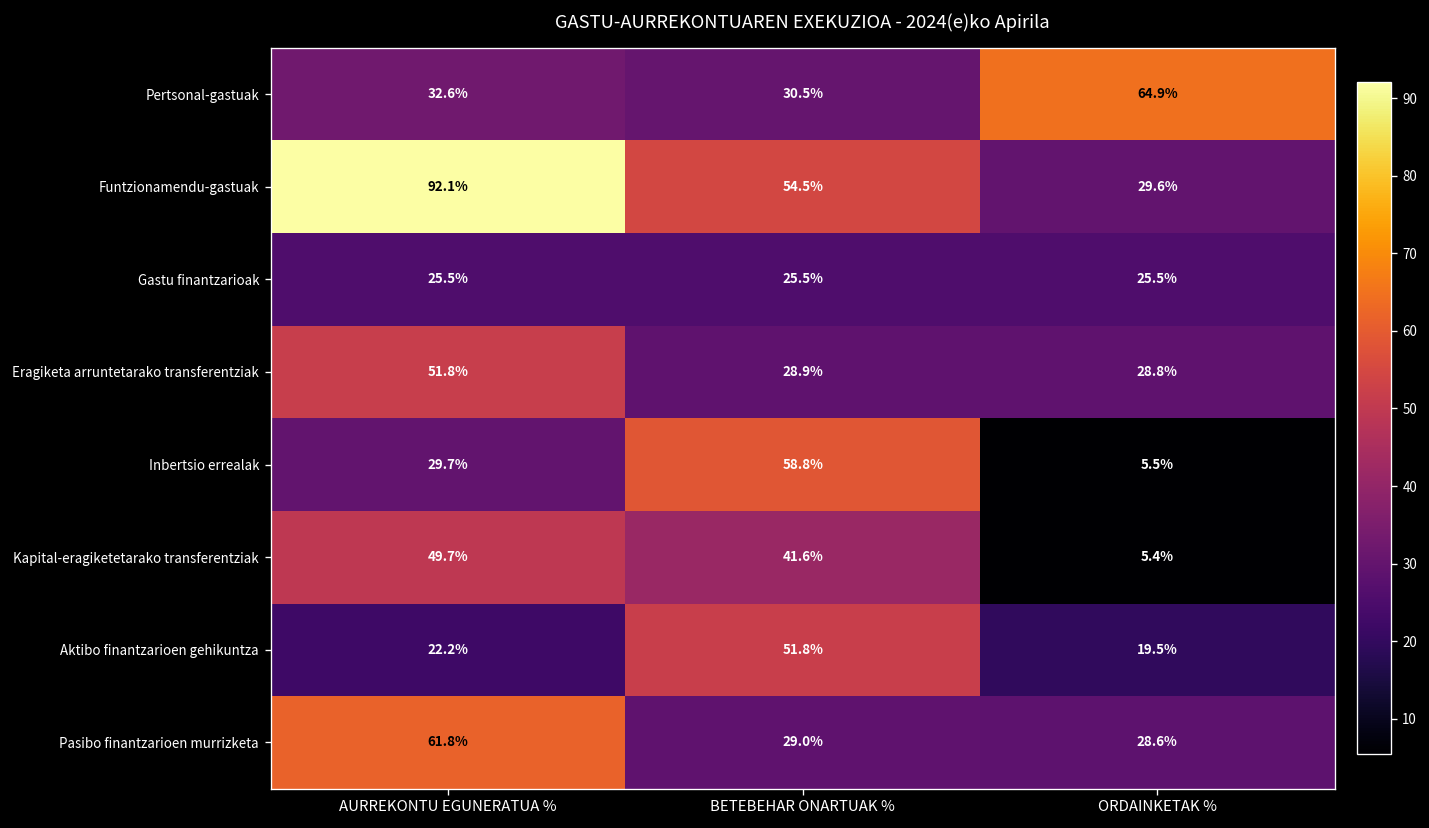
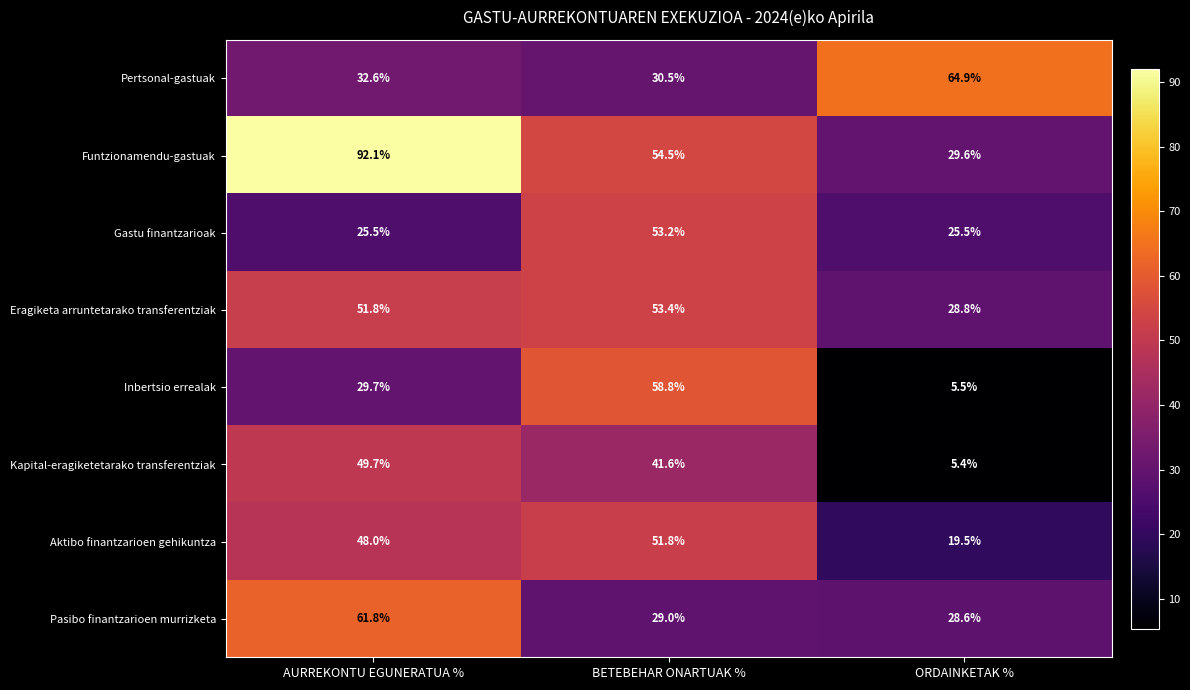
  {
    "Pertsonal-gastuak": {
      "AURREKONTU EGUNERATUA %": "32.6%",
      "BETEBEHAR ONARTUAK %": "30.5%",
      "ORDAINKETAK %": "64.9%"
    },
    "Funtzionamendu-gastuak": {
      "AURREKONTU EGUNERATUA %": "92.1%",
      "BETEBEHAR ONARTUAK %": "54.5%",
      "ORDAINKETAK %": "29.6%"
    },
    "Gastu finantzarioak": {
      "AURREKONTU EGUNERATUA %": "25.5%",
-     "BETEBEHAR ONARTUAK %": "25.5%",
+     "BETEBEHAR ONARTUAK %": "53.2%",
      "ORDAINKETAK %": "25.5%"
    },
    "Eragiketa arruntetarako transferentziak": {
      "AURREKONTU EGUNERATUA %": "51.8%",
-     "BETEBEHAR ONARTUAK %": "28.9%",
+     "BETEBEHAR ONARTUAK %": "53.4%",
      "ORDAINKETAK %": "28.8%"
    },
    "Inbertsio errealak": {
      "AURREKONTU EGUNERATUA %": "29.7%",
      "BETEBEHAR ONARTUAK %": "58.8%",
      "ORDAINKETAK %": "5.5%"
    },
    "Kapital-eragiketetarako transferentziak": {
      "AURREKONTU EGUNERATUA %": "49.7%",
      "BETEBEHAR ONARTUAK %": "41.6%",
      "ORDAINKETAK %": "5.4%"
    },
    "Aktibo finantzarioen gehikuntza": {
-     "AURREKONTU EGUNERATUA %": "22.2%",
+     "AURREKONTU EGUNERATUA %": "48.0%",
      "BETEBEHAR ONARTUAK %": "51.8%",
      "ORDAINKETAK %": "19.5%"
    },
    "Pasibo finantzarioen murrizketa": {
      "AURREKONTU EGUNERATUA %": "61.8%",
      "BETEBEHAR ONARTUAK %": "29.0%",
      "ORDAINKETAK %": "28.6%"
    }
  }
